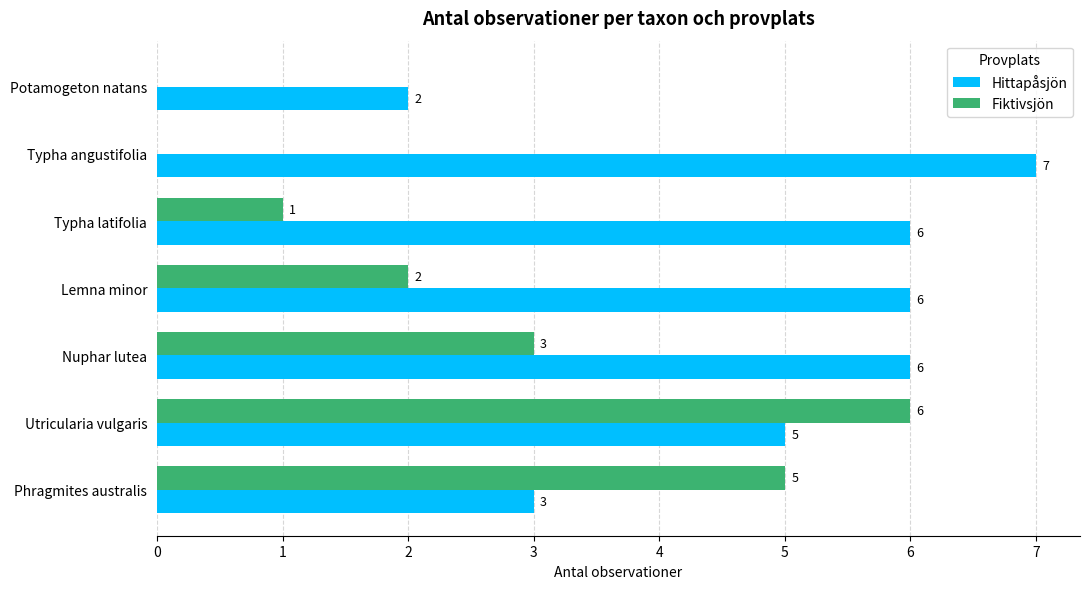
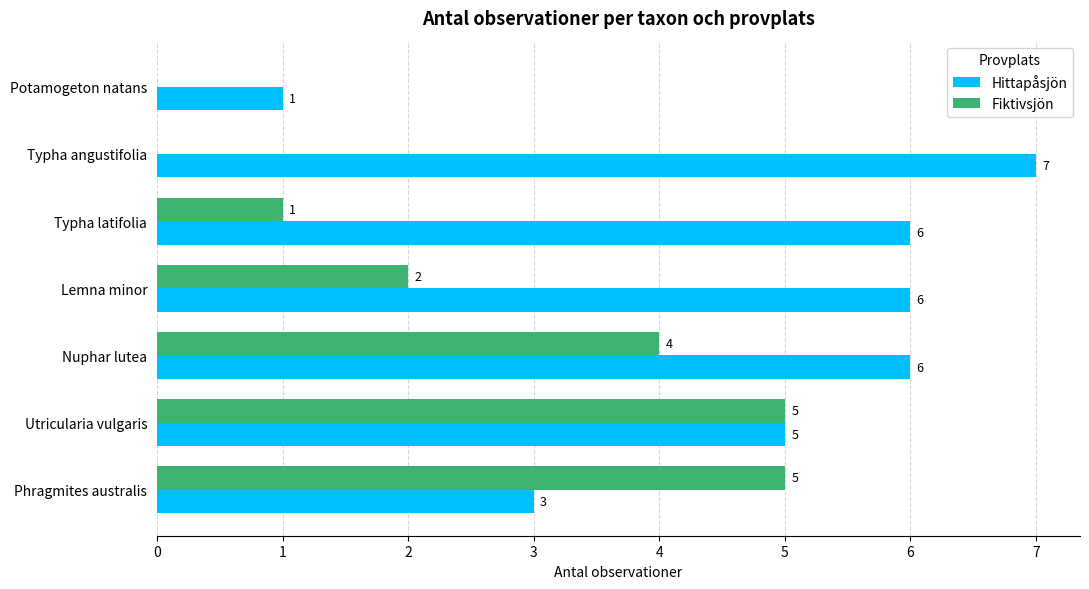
  {
    "Hittapåsjön": {
-     "Potamogeton natans": 2,
+     "Potamogeton natans": 1,
      "Typha angustifolia": 7,
      "Typha latifolia": 6,
      "Lemna minor": 6,
      "Nuphar lutea": 6,
      "Utricularia vulgaris": 5,
      "Phragmites australis": 3
    },
    "Fiktivsjön": {
      "Typha latifolia": 1,
      "Lemna minor": 2,
-     "Nuphar lutea": 3,
-     "Utricularia vulgaris": 6,
+     "Nuphar lutea": 4,
+     "Utricularia vulgaris": 5,
      "Phragmites australis": 5
    }
  }
